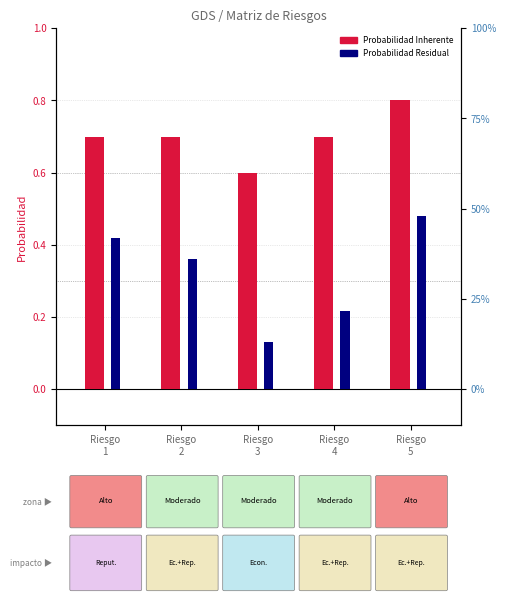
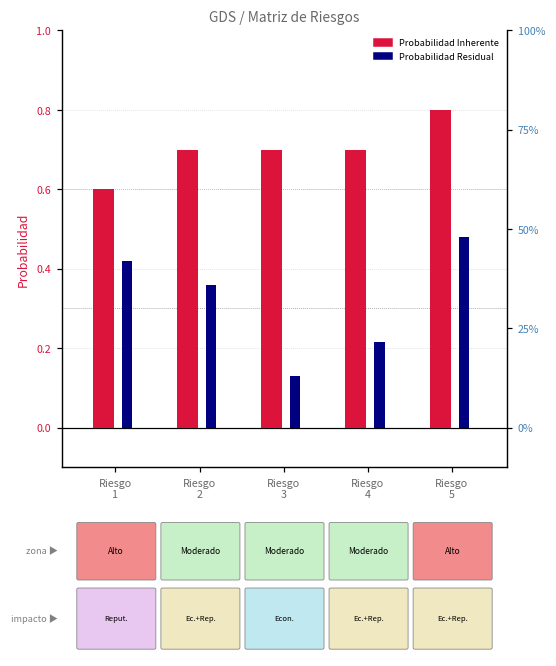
  {
    "Probabilidad Inherente": {
-     "Riesgo 1": 0.7,
+     "Riesgo 1": 0.6,
      "Riesgo 2": 0.7,
-     "Riesgo 3": 0.6,
+     "Riesgo 3": 0.7,
      "Riesgo 4": 0.7,
      "Riesgo 5": 0.8
    },
    "Probabilidad Residual": {
      "Riesgo 1": 0.42,
      "Riesgo 2": 0.36,
      "Riesgo 3": 0.13,
      "Riesgo 4": 0.22,
      "Riesgo 5": 0.48
    }
  }
